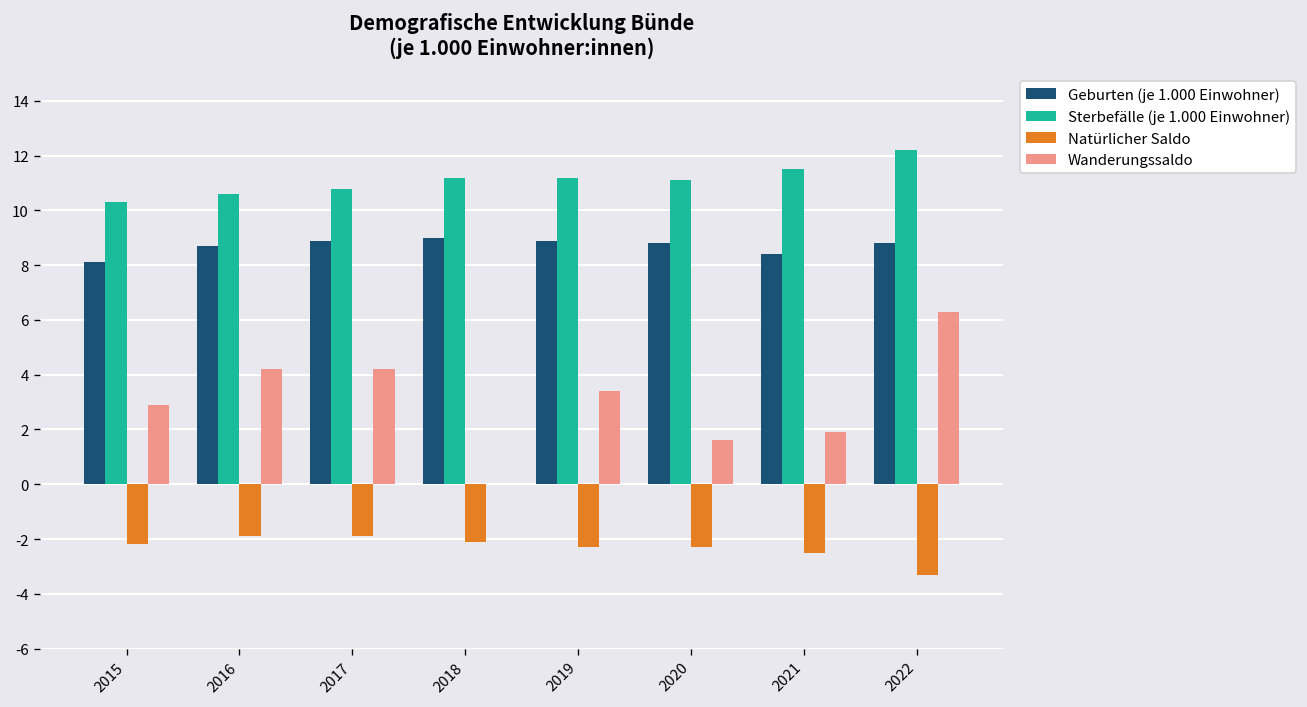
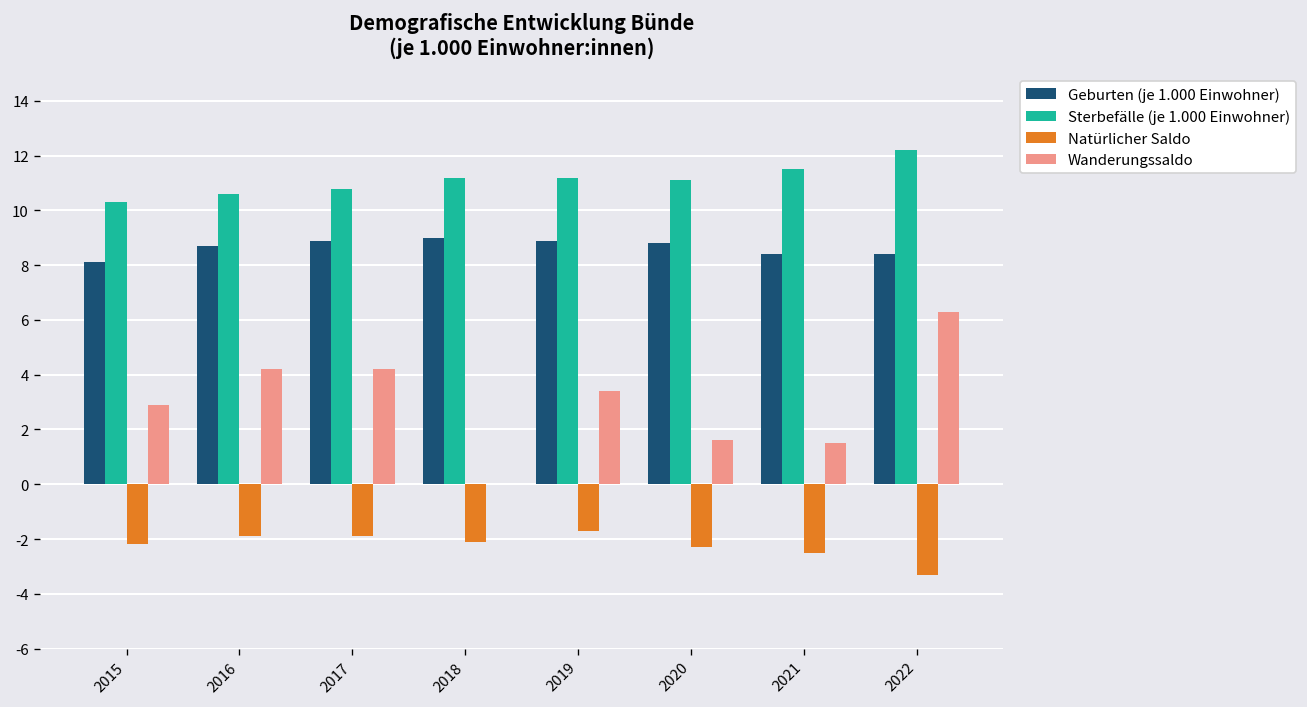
  {
    "Geburten (je 1.000 Einwohner)": {
      "2015": 8.1,
      "2016": 8.7,
      "2017": 8.9,
      "2018": 9.0,
      "2019": 8.9,
      "2020": 8.8,
      "2021": 8.4,
-     "2022": 8.8
+     "2022": 8.4
    },
    "Sterbefälle (je 1.000 Einwohner)": {
      "2015": 10.3,
      "2016": 10.6,
      "2017": 10.8,
      "2018": 11.2,
      "2019": 11.2,
      "2020": 11.1,
      "2021": 11.5,
      "2022": 12.2
    },
    "Natürlicher Saldo": {
      "2015": -2.2,
      "2016": -1.9,
      "2017": -1.9,
      "2018": -2.1,
-     "2019": -2.3,
+     "2019": -1.7,
      "2020": -2.3,
      "2021": -2.5,
      "2022": -3.3
    },
    "Wanderungssaldo": {
      "2015": 2.9,
      "2016": 4.2,
      "2017": 4.2,
      "2018": 0.0,
      "2019": 3.4,
      "2020": 1.6,
-     "2021": 1.9,
+     "2021": 1.5,
      "2022": 6.3
    }
  }
